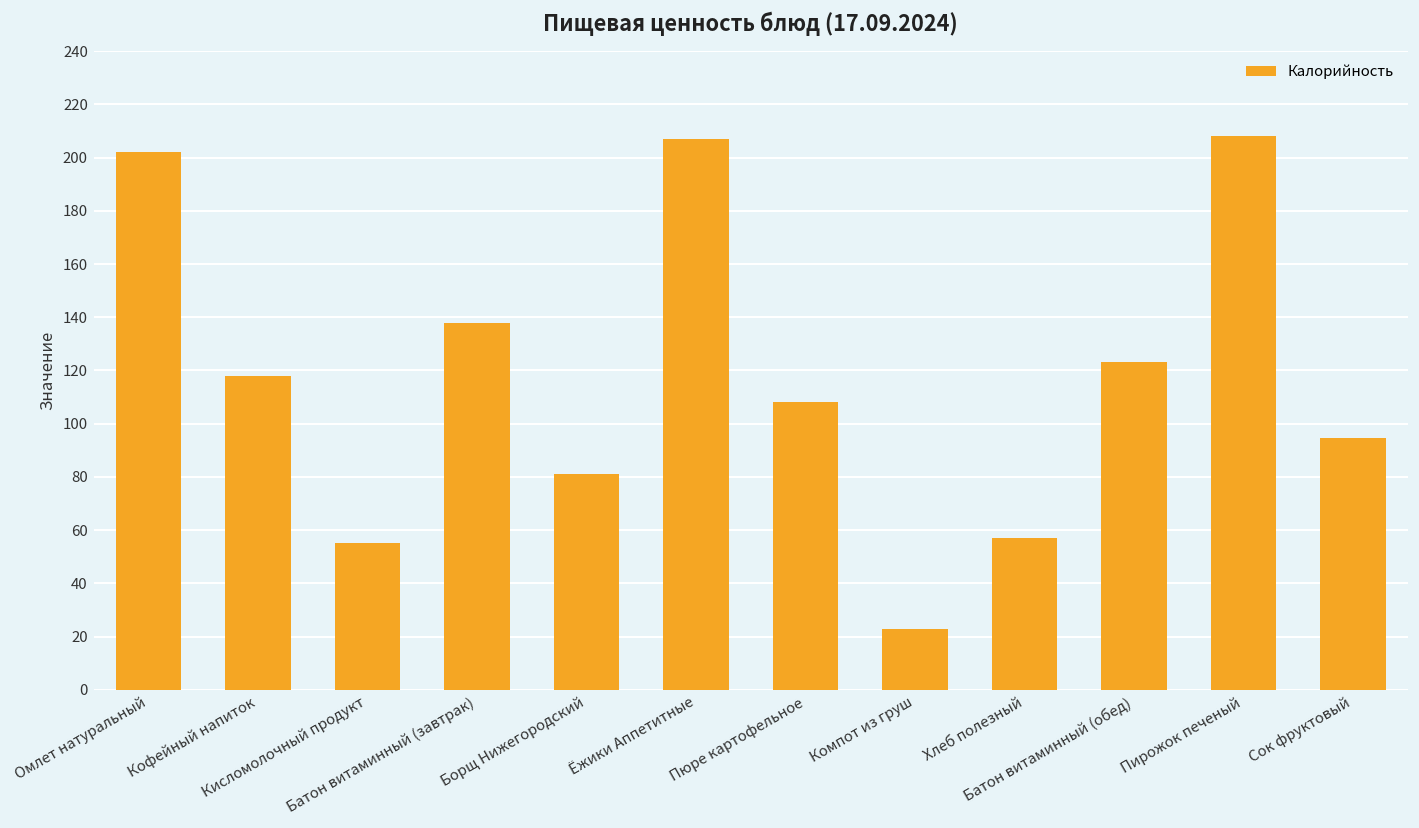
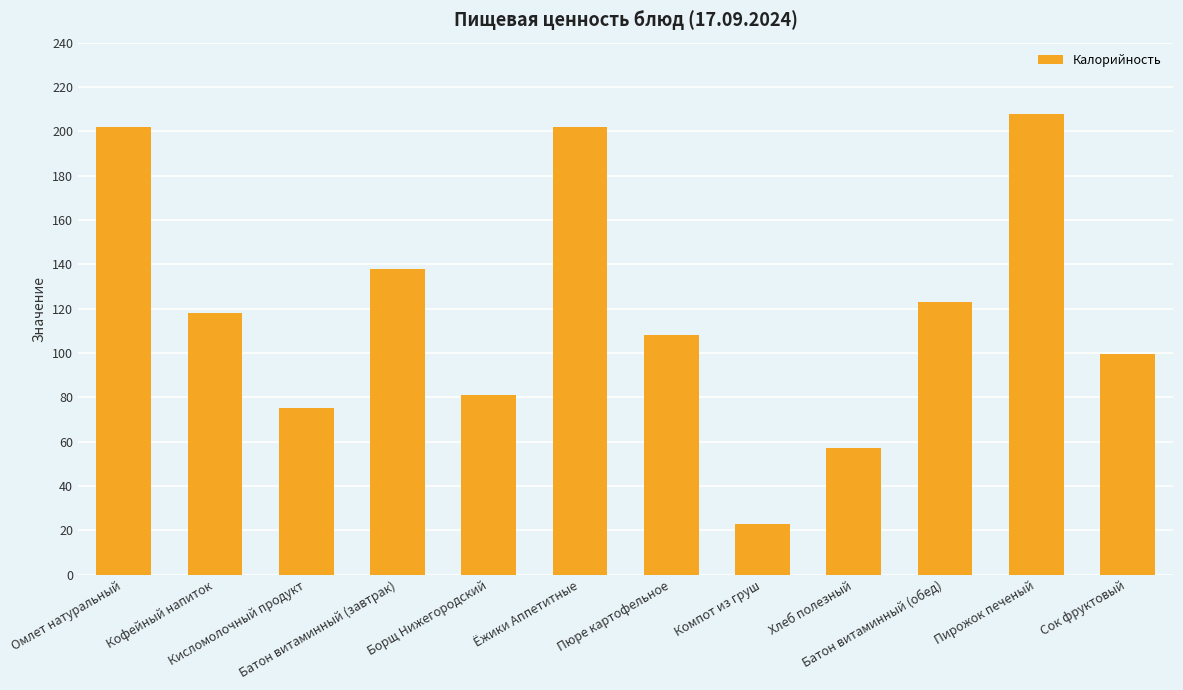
  {
    "Омлет натуральный": 202,
    "Кофейный напиток": 118,
-   "Кисломолочный продукт": 55,
+   "Кисломолочный продукт": 75,
    "Батон витаминный (завтрак)": 138,
    "Борщ Нижегородский": 81,
-   "Ёжики Аппетитные": 207,
+   "Ёжики Аппетитные": 202,
    "Пюре картофельное": 108,
    "Компот из груш": 23,
    "Хлеб полезный": 57,
    "Батон витаминный (обед)": 123,
    "Пирожок печеный": 208,
-   "Сок фруктовый": 95
+   "Сок фруктовый": 100
  }
